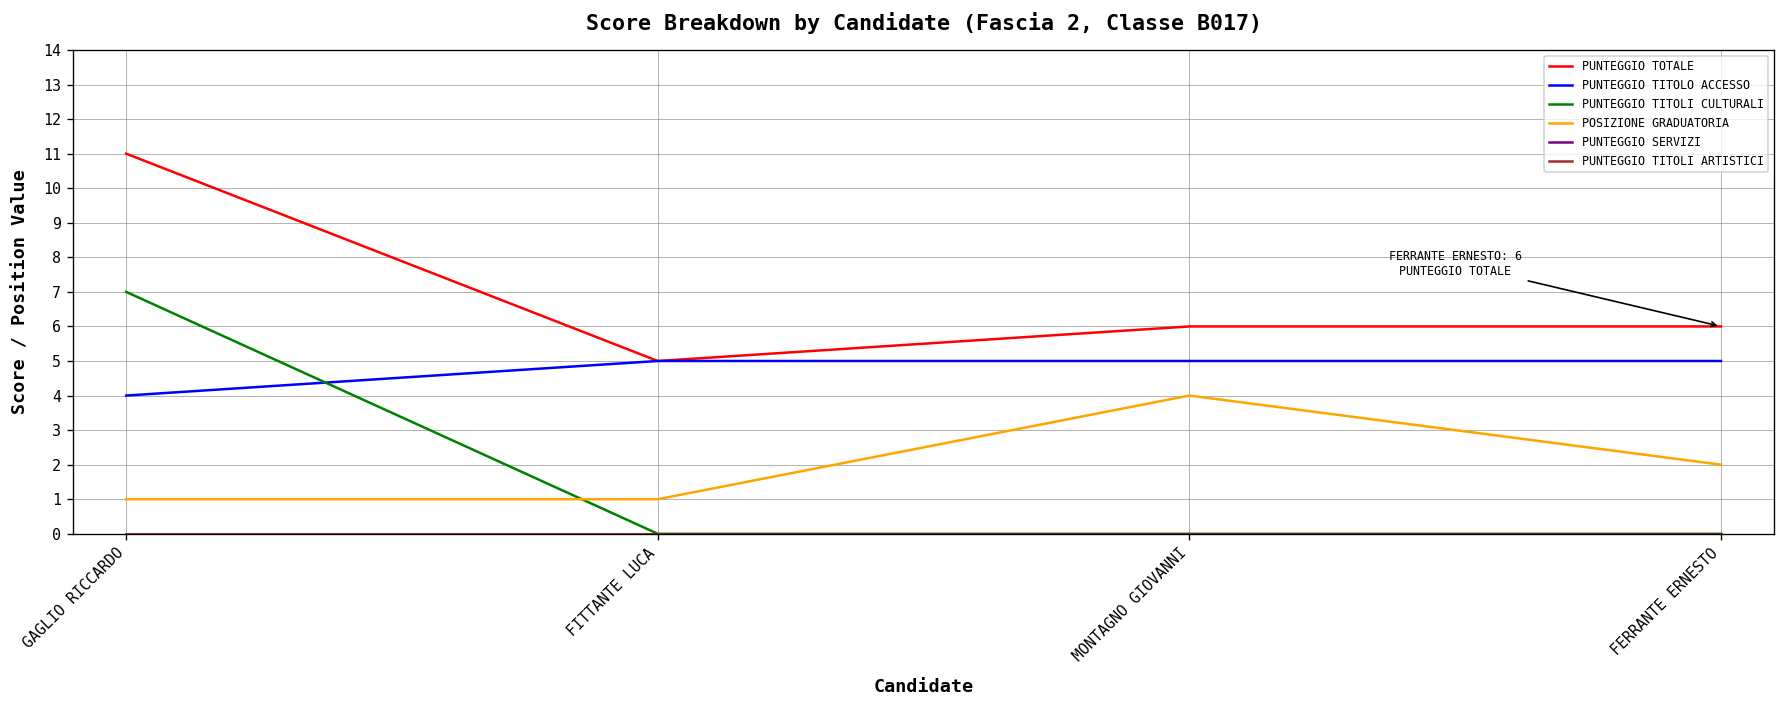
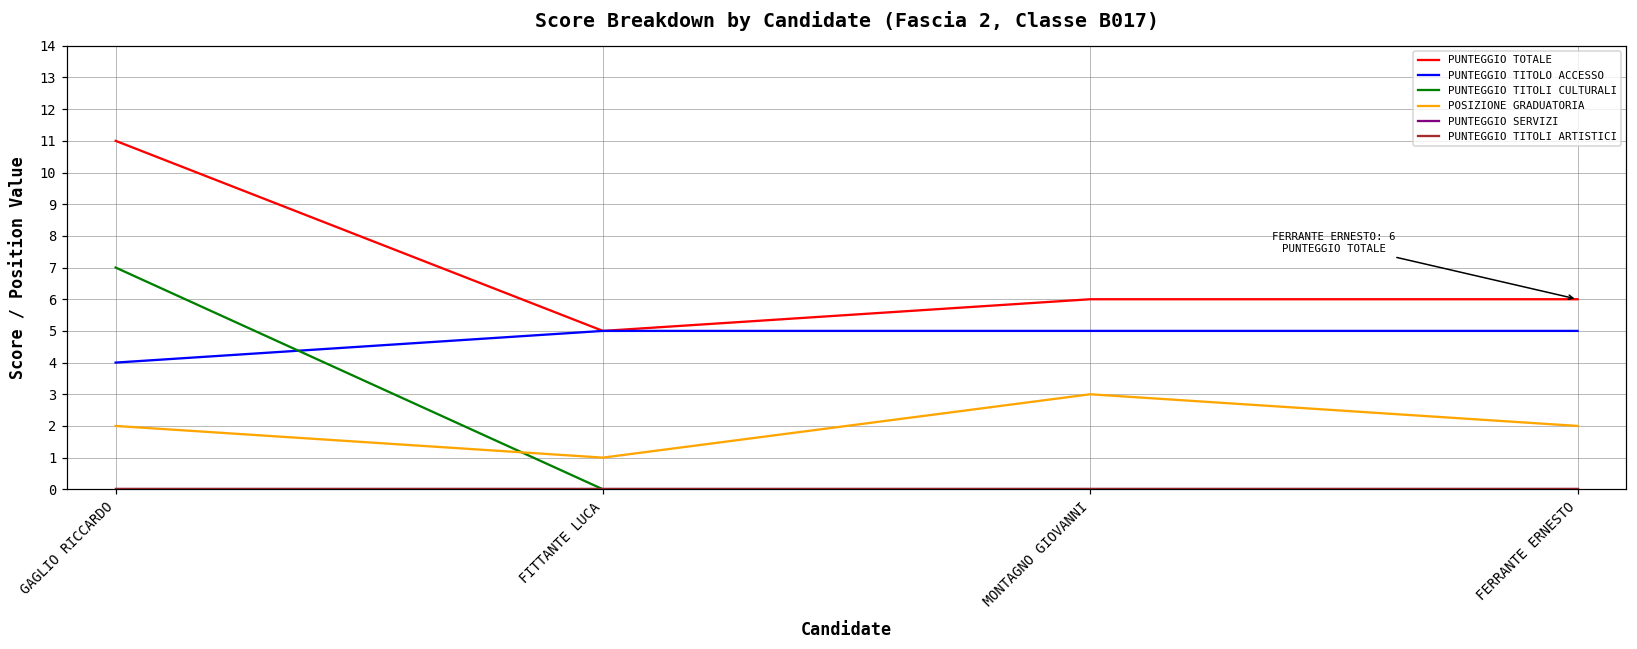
  {
    "PUNTEGGIO TOTALE": {
      "FERRANTE ERNESTO": 6
    },
    "PUNTEGGIO TITOLO ACCESSO": {
      "GAGLIO RICCARDO": 4,
      "MONTAGNO GIOVANNI": 5,
      "FERRANTE ERNESTO": 5
    },
    "PUNTEGGIO TITOLI CULTURALI": {
      "GAGLIO RICCARDO": 7
    },
    "POSIZIONE GRADUATORIA": {
-     "GAGLIO RICCARDO": 1,
+     "GAGLIO RICCARDO": 2,
      "FITTANTE LUCA": 1,
-     "MONTAGNO GIOVANNI": 4,
+     "MONTAGNO GIOVANNI": 3,
      "FERRANTE ERNESTO": 2
    },
    "PUNTEGGIO TITOLI ARTISTICI": {
      "GAGLIO RICCARDO": 0
    }
  }
